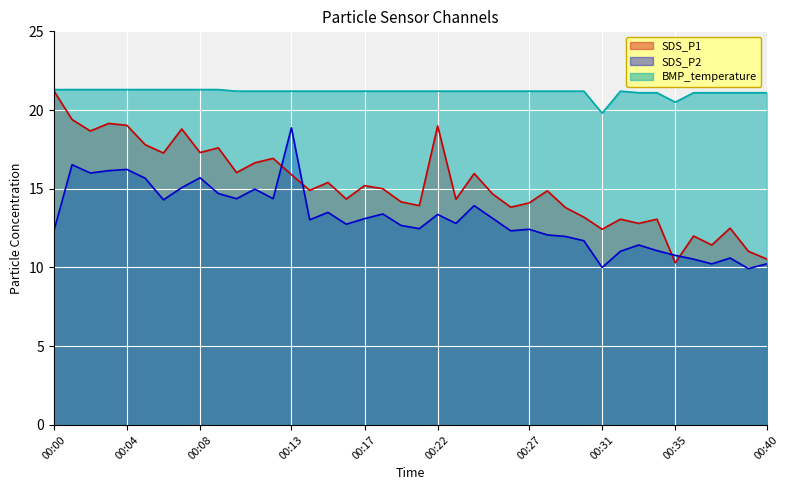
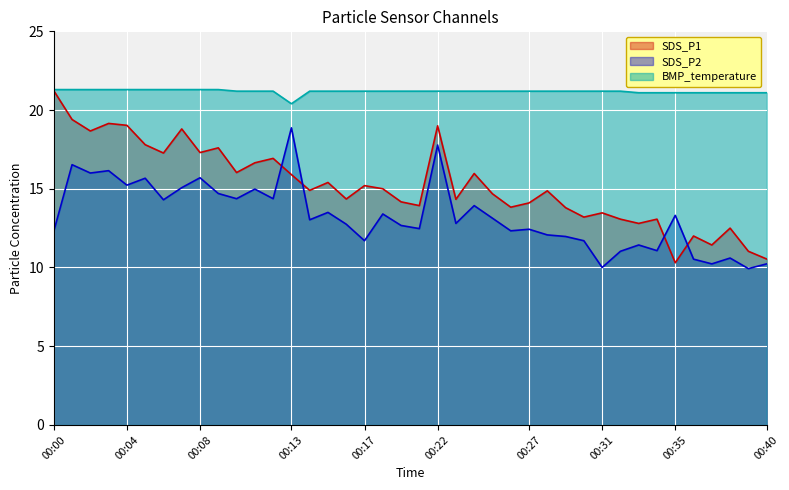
  {
    "SDS_P1": {
      "00:04": 19.0,
      "00:08": 17.3,
      "00:13": 15.9,
      "00:17": 15.2,
      "00:22": 19.0,
      "00:27": 14.1,
-     "00:31": 12.4,
+     "00:31": 13.5,
      "00:35": 10.3,
      "00:40": 10.5
    },
    "SDS_P2": {
      "00:00": 12.3,
-     "00:04": 16.2,
+     "00:04": 15.2,
      "00:08": 15.7,
      "00:13": 18.9,
-     "00:17": 13.1,
-     "00:22": 13.4,
+     "00:17": 11.7,
+     "00:22": 17.8,
      "00:27": 12.4,
      "00:31": 10.0,
-     "00:35": 10.8,
+     "00:35": 13.3,
      "00:40": 10.2
    },
    "BMP_temperature": {
      "00:04": 21.3,
      "00:08": 21.3,
-     "00:13": 21.2,
+     "00:13": 20.4,
      "00:17": 21.2,
      "00:22": 21.2,
      "00:27": 21.2,
-     "00:31": 19.8,
-     "00:35": 20.5,
+     "00:31": 21.2,
+     "00:35": 21.1,
      "00:40": 21.1
    }
  }
